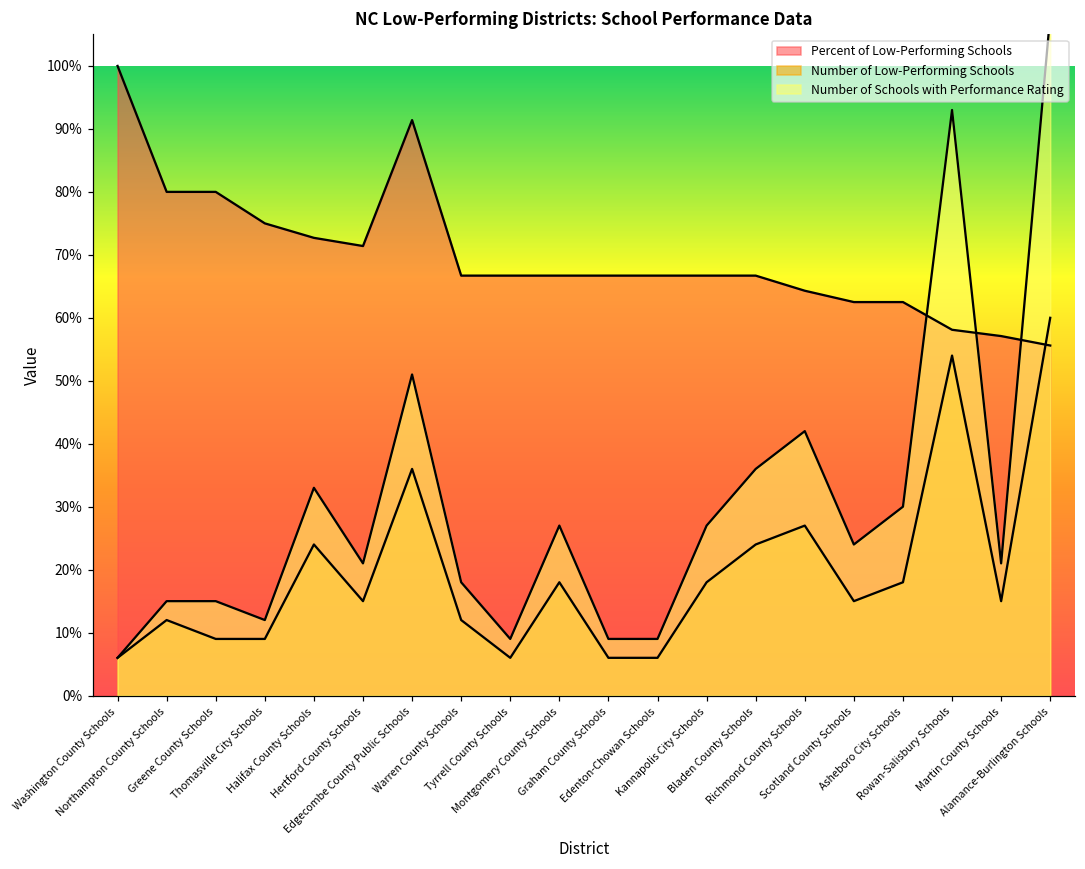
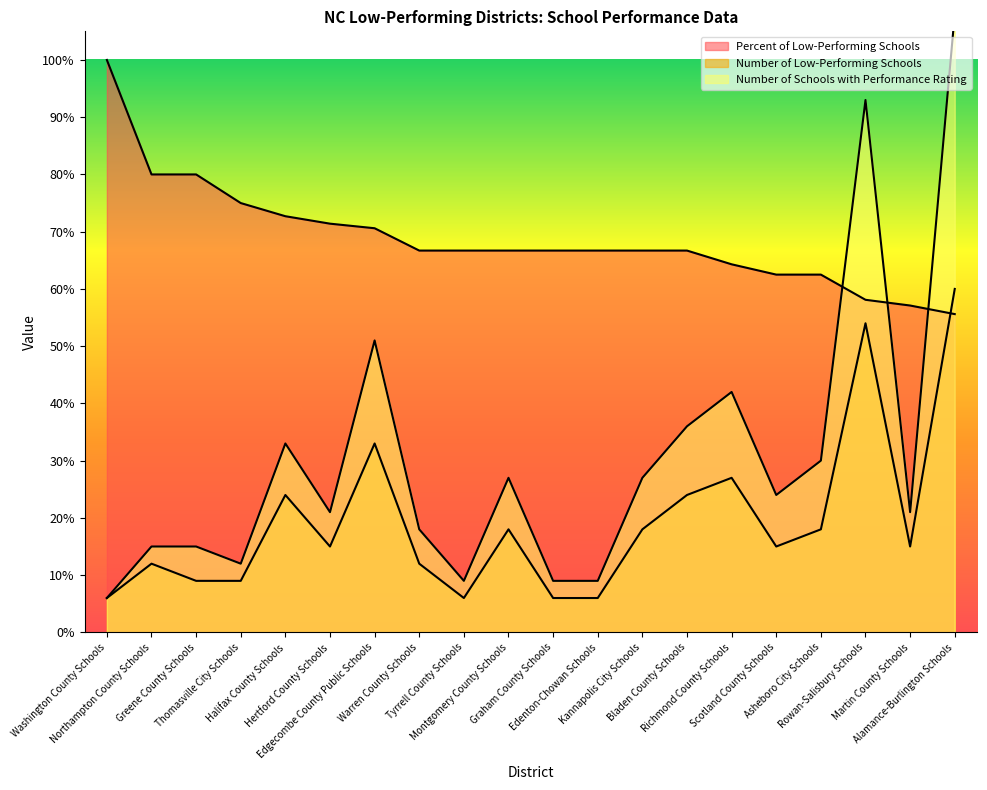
  {
    "Percent of Low-Performing Schools": {
      "Washington County Schools": "100%",
      "Northampton County Schools": "80%",
      "Greene County Schools": "80%",
      "Thomasville City Schools": "75%",
      "Halifax County Schools": "73%",
      "Hertford County Schools": "71%",
-     "Edgecombe County Public Schools": "91%",
+     "Edgecombe County Public Schools": "71%",
      "Warren County Schools": "67%",
      "Tyrrell County Schools": "67%",
      "Montgomery County Schools": "67%",
      "Graham County Schools": "67%",
      "Edenton-Chowan Schools": "67%",
      "Kannapolis City Schools": "67%",
      "Bladen County Schools": "67%",
      "Richmond County Schools": "64%",
      "Scotland County Schools": "63%",
      "Asheboro City Schools": "63%",
      "Rowan-Salisbury Schools": "58%",
      "Martin County Schools": "57%",
      "Alamance-Burlington Schools": "56%"
    },
    "Number of Low-Performing Schools": {
      "Northampton County Schools": "12%",
      "Greene County Schools": "9%",
      "Thomasville City Schools": "9%",
      "Halifax County Schools": "24%",
      "Hertford County Schools": "15%",
-     "Edgecombe County Public Schools": "36%",
+     "Edgecombe County Public Schools": "33%",
      "Warren County Schools": "12%",
      "Tyrrell County Schools": "6%",
      "Montgomery County Schools": "18%",
      "Graham County Schools": "6%",
      "Edenton-Chowan Schools": "6%",
      "Kannapolis City Schools": "18%",
      "Bladen County Schools": "24%",
      "Richmond County Schools": "27%",
      "Scotland County Schools": "15%",
      "Asheboro City Schools": "18%",
      "Rowan-Salisbury Schools": "54%",
      "Martin County Schools": "15%",
      "Alamance-Burlington Schools": "60%"
    },
    "Number of Schools with Performance Rating": {
      "Northampton County Schools": "15%",
      "Greene County Schools": "15%",
      "Thomasville City Schools": "12%",
      "Halifax County Schools": "33%",
      "Hertford County Schools": "21%",
      "Edgecombe County Public Schools": "51%",
      "Warren County Schools": "18%",
      "Tyrrell County Schools": "9%",
      "Montgomery County Schools": "27%",
      "Graham County Schools": "9%",
      "Edenton-Chowan Schools": "9%",
      "Kannapolis City Schools": "27%",
      "Bladen County Schools": "36%",
      "Richmond County Schools": "42%",
      "Scotland County Schools": "24%",
      "Asheboro City Schools": "30%",
      "Rowan-Salisbury Schools": "93%",
      "Martin County Schools": "21%"
    }
  }
